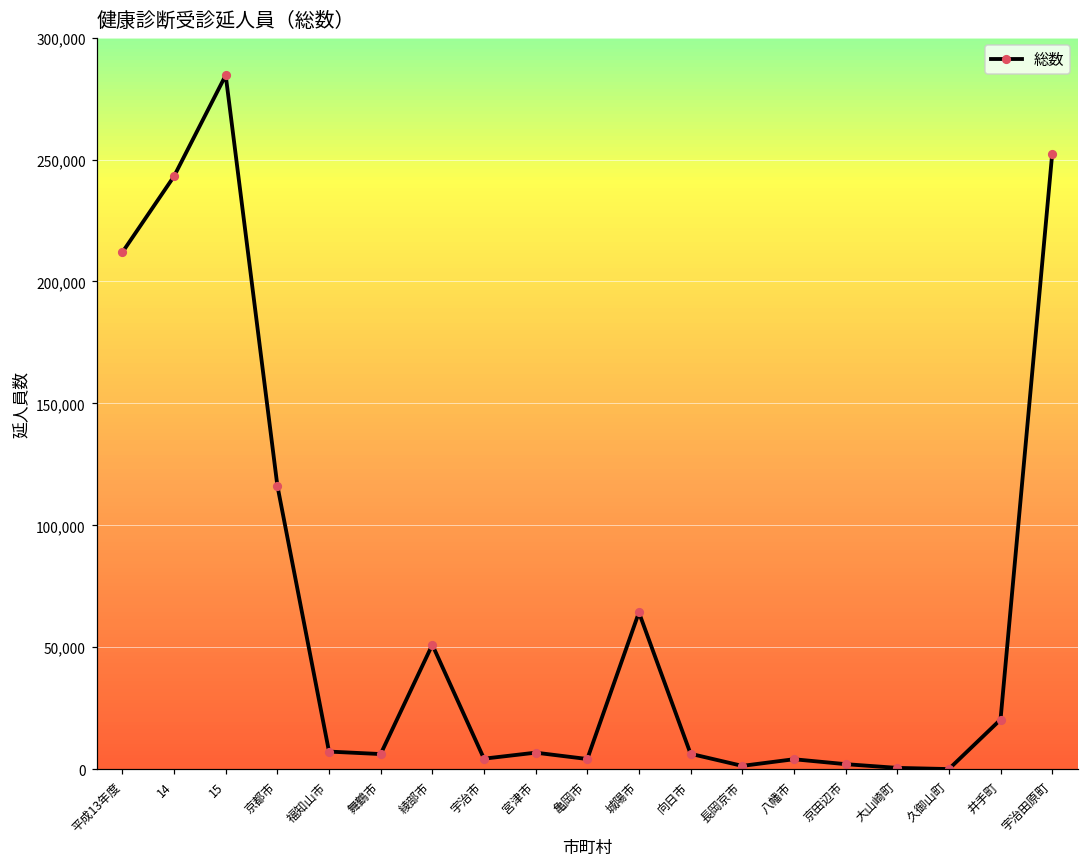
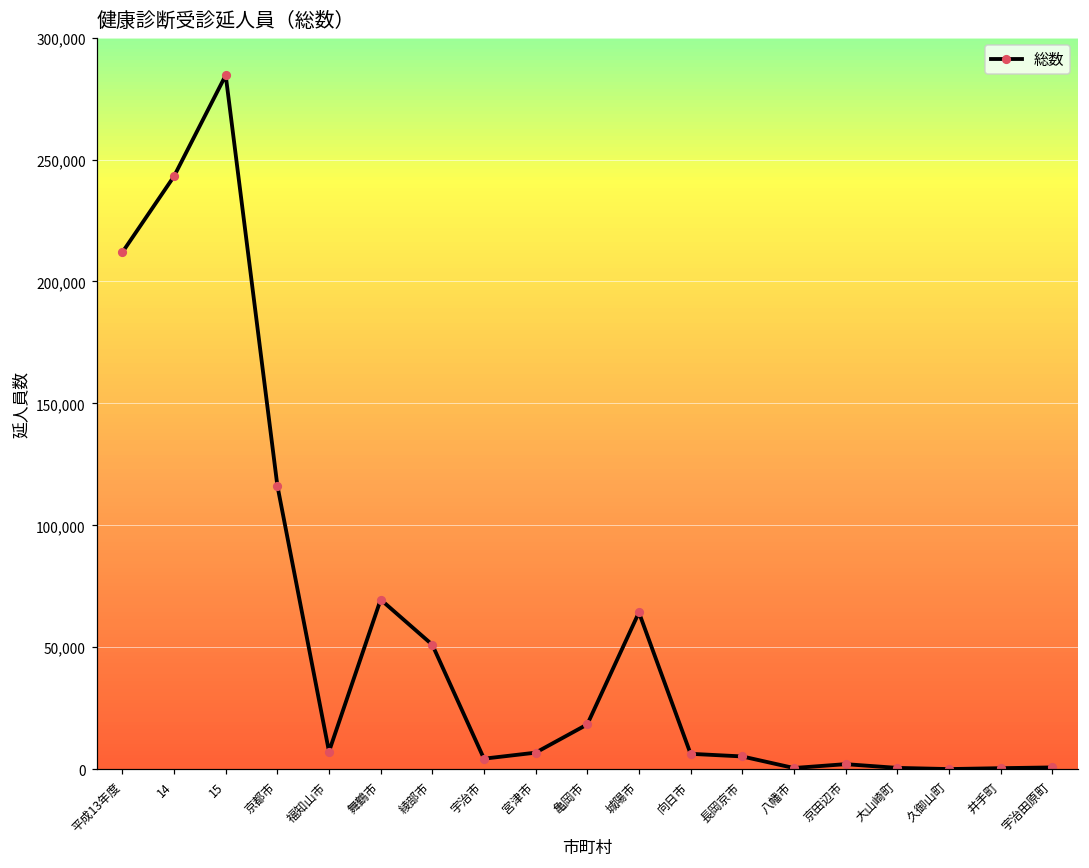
  {
    "平成13年度": "212,000",
    "14": "243,000",
    "15": "285,000",
    "京都市": "116,000",
    "福知山市": "7,000",
-   "舞鶴市": "6,000",
+   "舞鶴市": "70,000",
    "綾部市": "51,000",
    "宇治市": "4,000",
    "宮津市": "7,000",
-   "亀岡市": "4,000",
+   "亀岡市": "18,000",
    "城陽市": "64,000",
    "向日市": "6,000",
-   "長岡京市": "1,000",
-   "八幡市": "4,000",
+   "長岡京市": "5,000",
+   "八幡市": "0",
    "京田辺市": "2,000",
    "大山崎町": "1,000",
    "久御山町": "0",
-   "井手町": "20,000",
-   "宇治田原町": "252,000"
+   "井手町": "0",
+   "宇治田原町": "1,000"
  }
